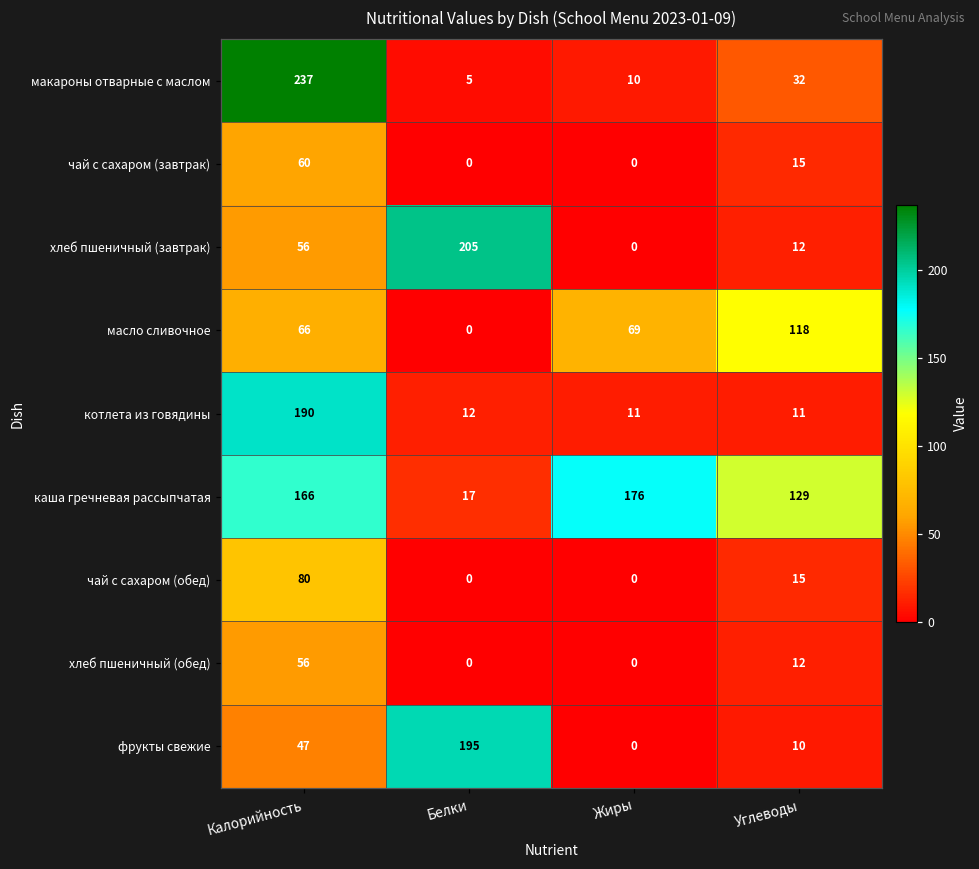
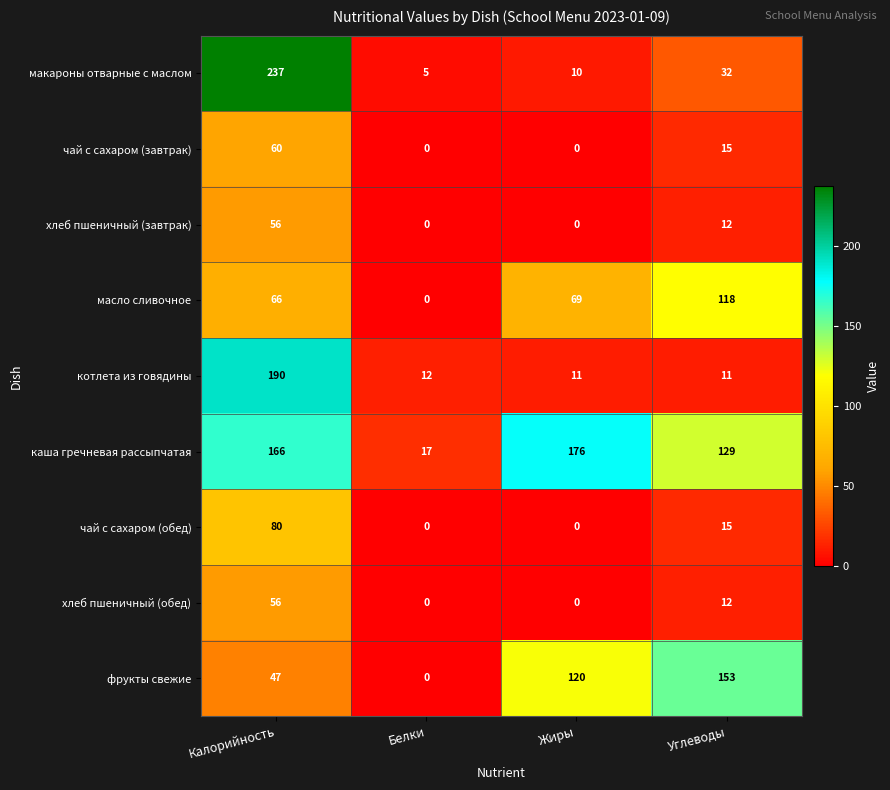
  {
    "макароны отварные с маслом": {
      "Калорийность": 237,
      "Белки": 5,
      "Жиры": 10,
      "Углеводы": 32
    },
    "чай с сахаром (завтрак)": {
      "Калорийность": 60,
      "Белки": 0,
      "Жиры": 0,
      "Углеводы": 15
    },
    "хлеб пшеничный (завтрак)": {
      "Калорийность": 56,
-     "Белки": 205,
+     "Белки": 0,
      "Жиры": 0,
      "Углеводы": 12
    },
    "масло сливочное": {
      "Калорийность": 66,
      "Белки": 0,
      "Жиры": 69,
      "Углеводы": 118
    },
    "котлета из говядины": {
      "Калорийность": 190,
      "Белки": 12,
      "Жиры": 11,
      "Углеводы": 11
    },
    "каша гречневая рассыпчатая": {
      "Калорийность": 166,
      "Белки": 17,
      "Жиры": 176,
      "Углеводы": 129
    },
    "чай с сахаром (обед)": {
      "Калорийность": 80,
      "Белки": 0,
      "Жиры": 0,
      "Углеводы": 15
    },
    "хлеб пшеничный (обед)": {
      "Калорийность": 56,
      "Белки": 0,
      "Жиры": 0,
      "Углеводы": 12
    },
    "фрукты свежие": {
      "Калорийность": 47,
-     "Белки": 195,
-     "Жиры": 0,
-     "Углеводы": 10
+     "Белки": 0,
+     "Жиры": 120,
+     "Углеводы": 153
    }
  }
